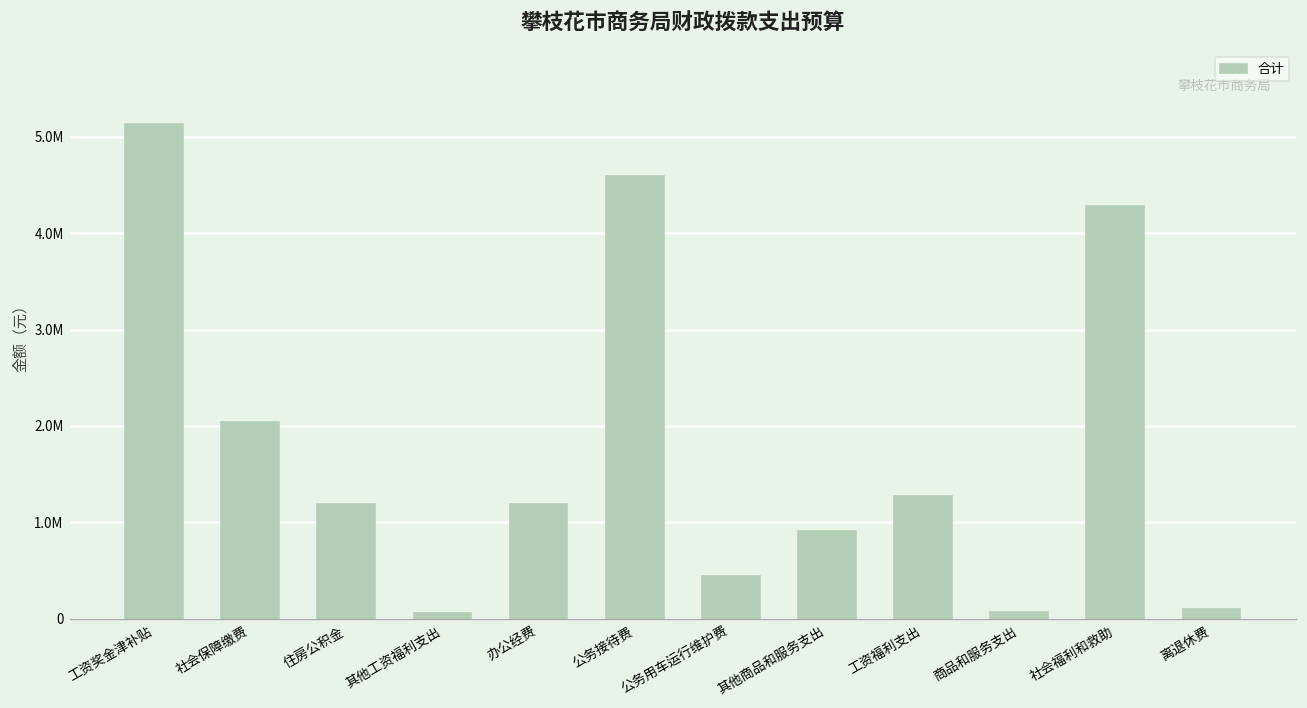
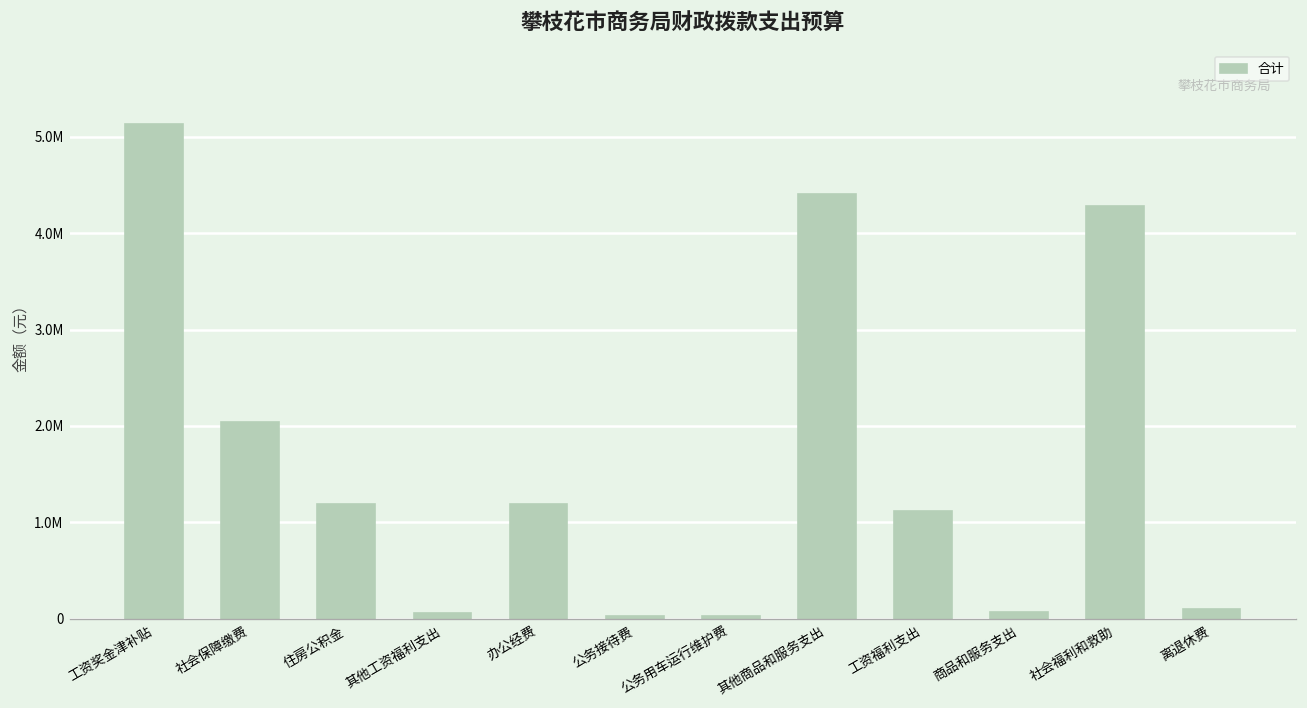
  {
    "工资奖金津补贴": 5100000,
    "社会保障缴费": 2000000,
    "住房公积金": 1200000,
    "其他工资福利支出": 100000,
    "办公经费": 1200000,
-   "公务接待费": 4600000,
-   "公务用车运行维护费": 400000,
-   "其他商品和服务支出": 900000,
-   "工资福利支出": 1300000,
+   "公务接待费": 0,
+   "公务用车运行维护费": 0,
+   "其他商品和服务支出": 4400000,
+   "工资福利支出": 1100000,
    "商品和服务支出": 100000,
    "社会福利和救助": 4300000,
    "离退休费": 100000
  }
